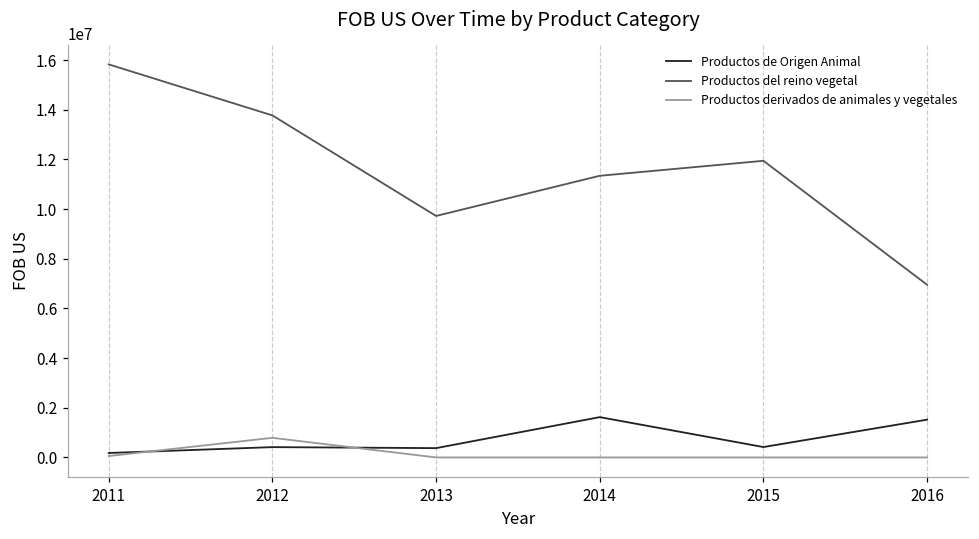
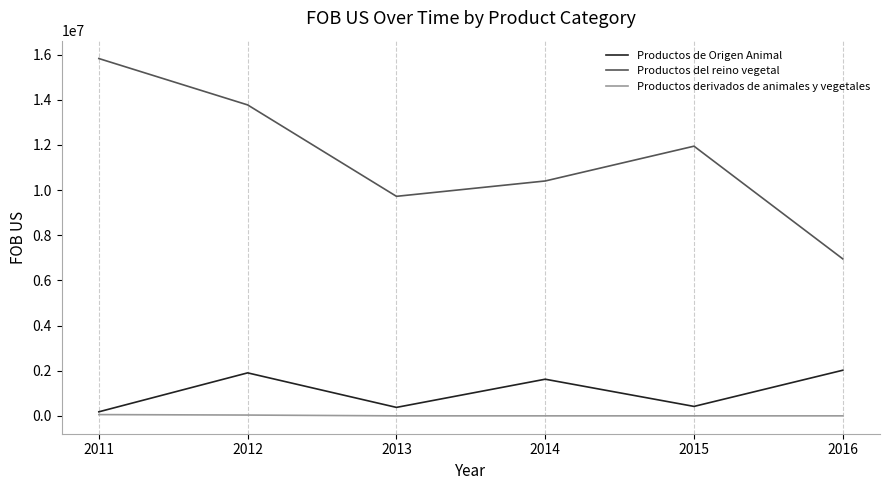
  {
    "Productos de Origen Animal": {
      "2011": 200000,
-     "2012": 400000,
+     "2012": 1900000,
      "2013": 400000,
      "2014": 1600000,
      "2015": 400000,
-     "2016": 1500000
+     "2016": 2000000
    },
    "Productos del reino vegetal": {
      "2011": 15800000,
      "2012": 13800000,
      "2013": 9700000,
-     "2014": 11300000,
+     "2014": 10400000,
      "2015": 11900000,
      "2016": 7000000
    },
    "Productos derivados de animales y vegetales": {
      "2011": 100000,
-     "2012": 800000,
+     "2012": 0,
      "2013": 0,
      "2014": 0,
      "2015": 0,
      "2016": 0
    }
  }
